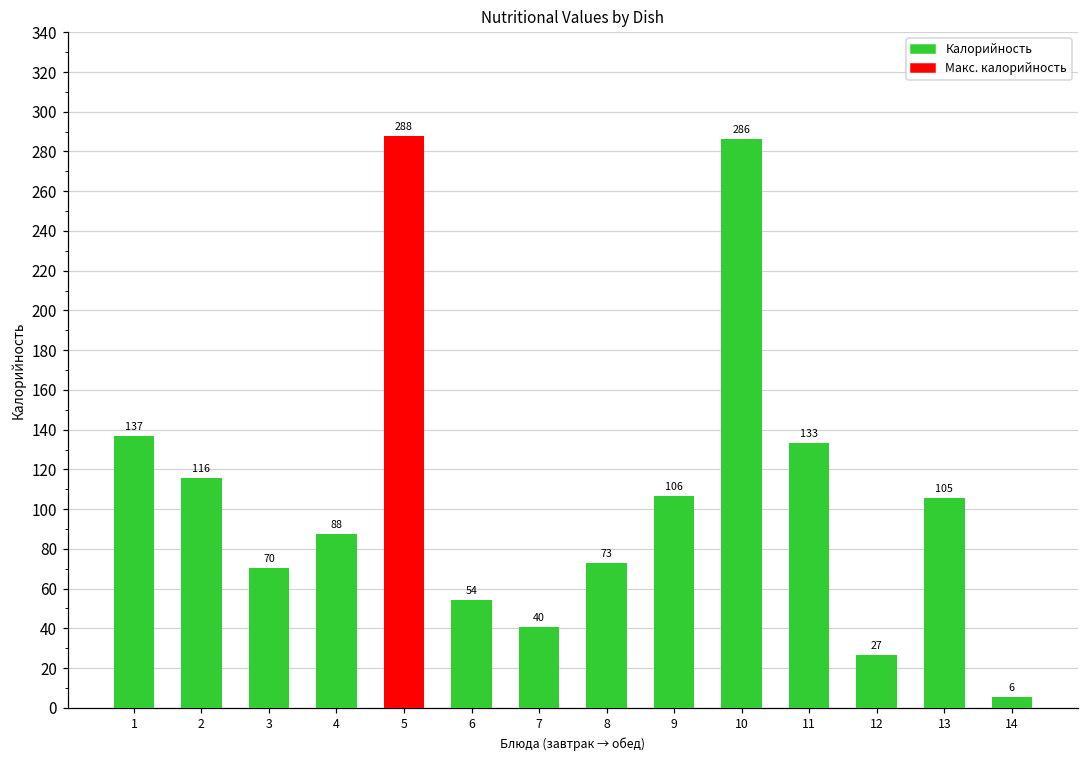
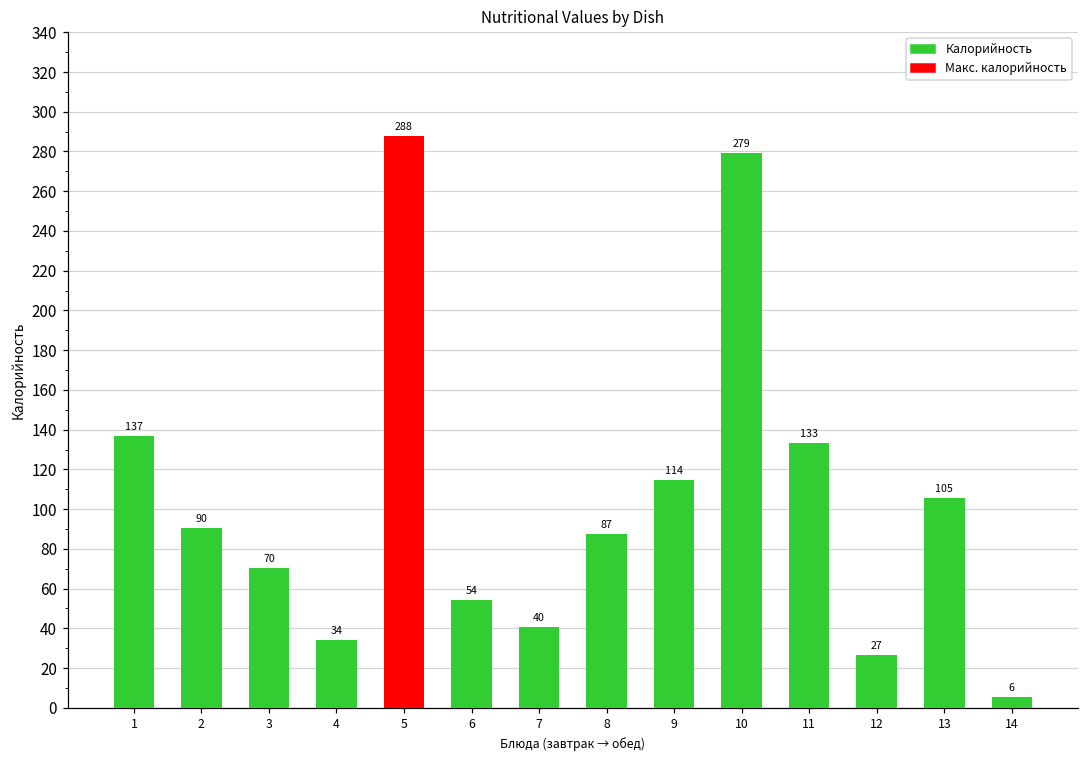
  {
    "1": 137,
-   "2": 116,
+   "2": 90,
    "3": 70,
-   "4": 88,
+   "4": 34,
    "5": 288,
    "6": 54,
    "7": 40,
-   "8": 73,
-   "9": 106,
-   "10": 286,
+   "8": 87,
+   "9": 114,
+   "10": 279,
    "11": 133,
    "12": 27,
    "13": 105,
    "14": 6
  }
